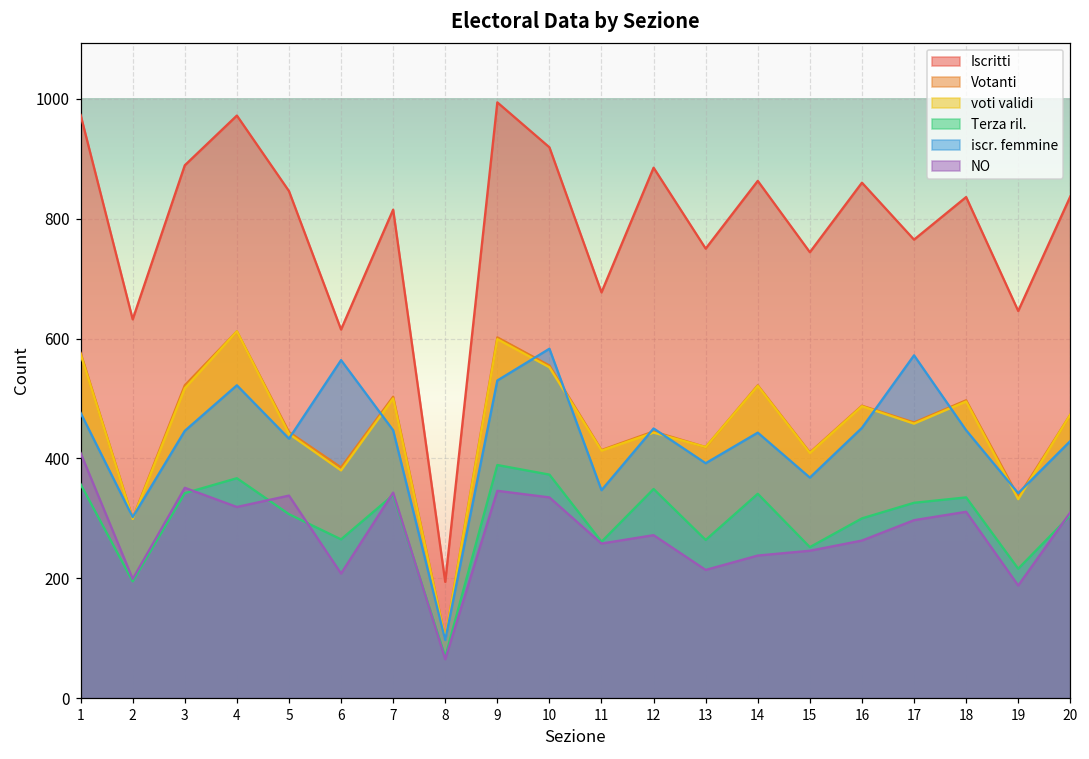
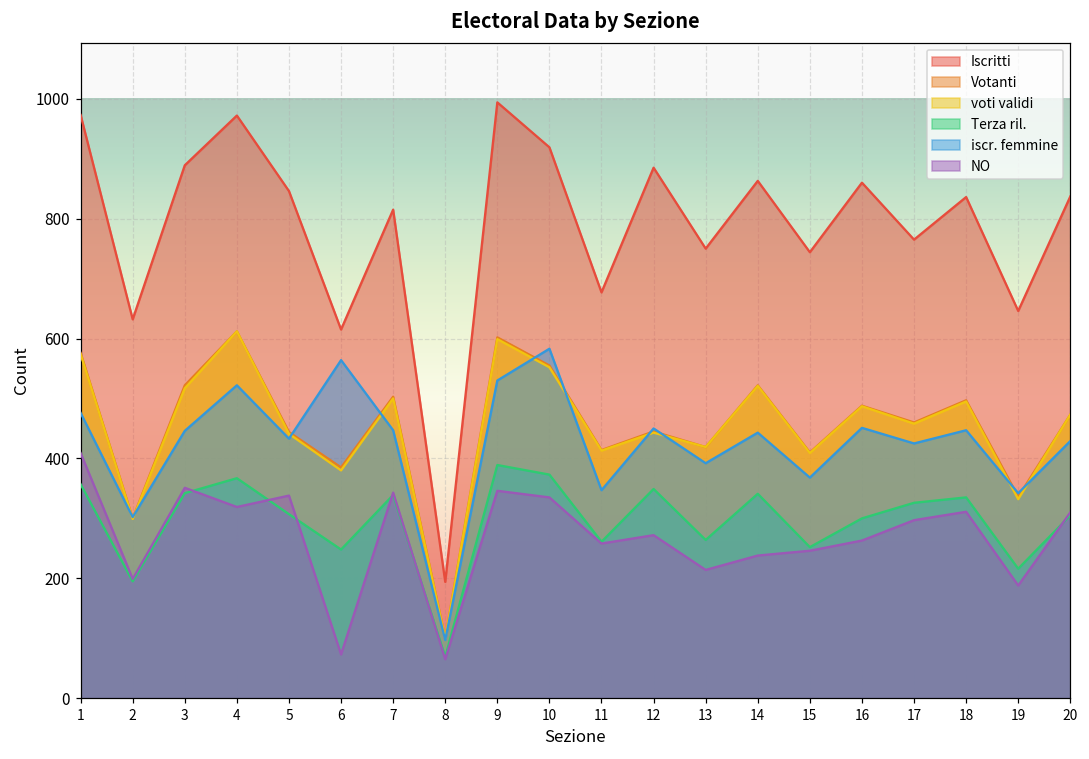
  {
    "Terza ril.": {
      "1": 360,
      "3": 340,
      "4": 370,
      "5": 310,
-     "6": 270,
+     "6": 250,
      "9": 390,
      "10": 370,
      "12": 350,
      "13": 260,
      "14": 340,
      "15": 250,
      "16": 300,
      "17": 330,
      "18": 340,
      "19": 220,
      "20": 310
    },
    "iscr. femmine": {
      "1": 480,
      "3": 450,
      "4": 520,
      "5": 430,
      "6": 560,
      "7": 450,
      "9": 530,
      "10": 580,
      "11": 350,
      "12": 450,
      "13": 390,
      "14": 440,
      "15": 370,
      "16": 450,
-     "17": 570,
+     "17": 430,
      "18": 450,
      "19": 340,
      "20": 430
    },
    "NO": {
      "1": 410,
      "3": 350,
      "4": 320,
      "5": 340,
-     "6": 210,
+     "6": 70,
      "9": 350,
      "10": 340,
      "12": 270,
      "13": 210,
      "14": 240,
      "15": 250,
      "16": 260,
      "17": 300,
      "18": 310,
      "19": 190,
      "20": 310
    }
  }
